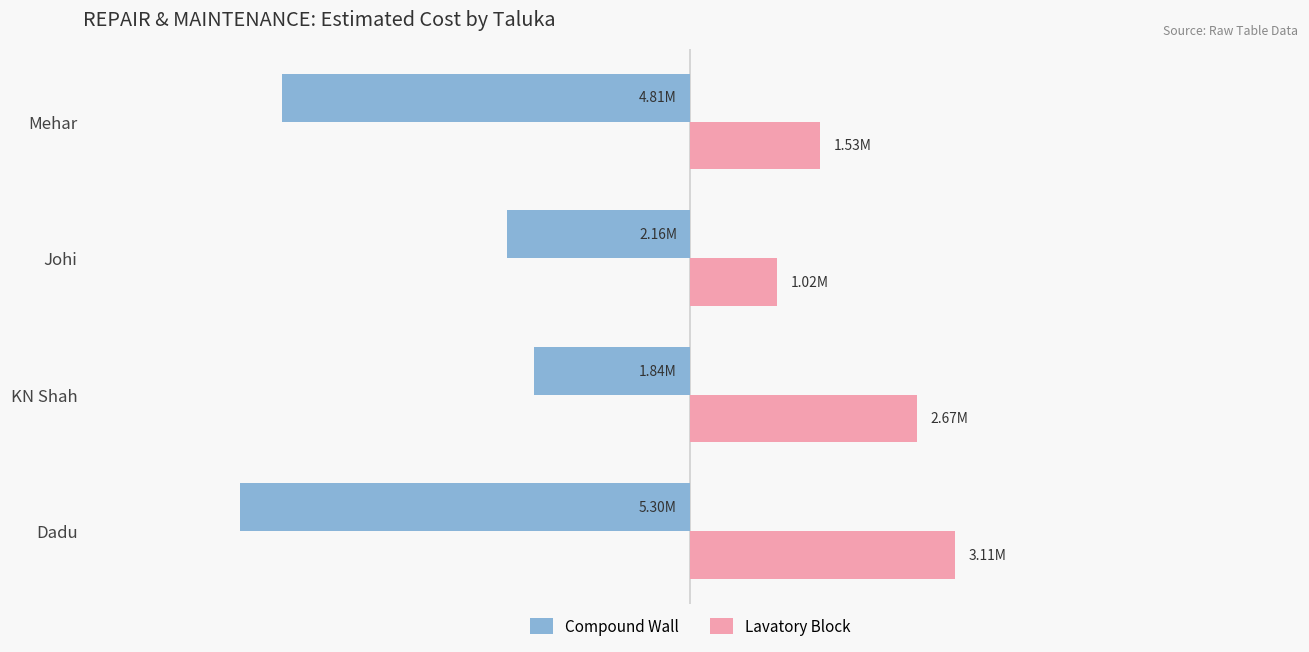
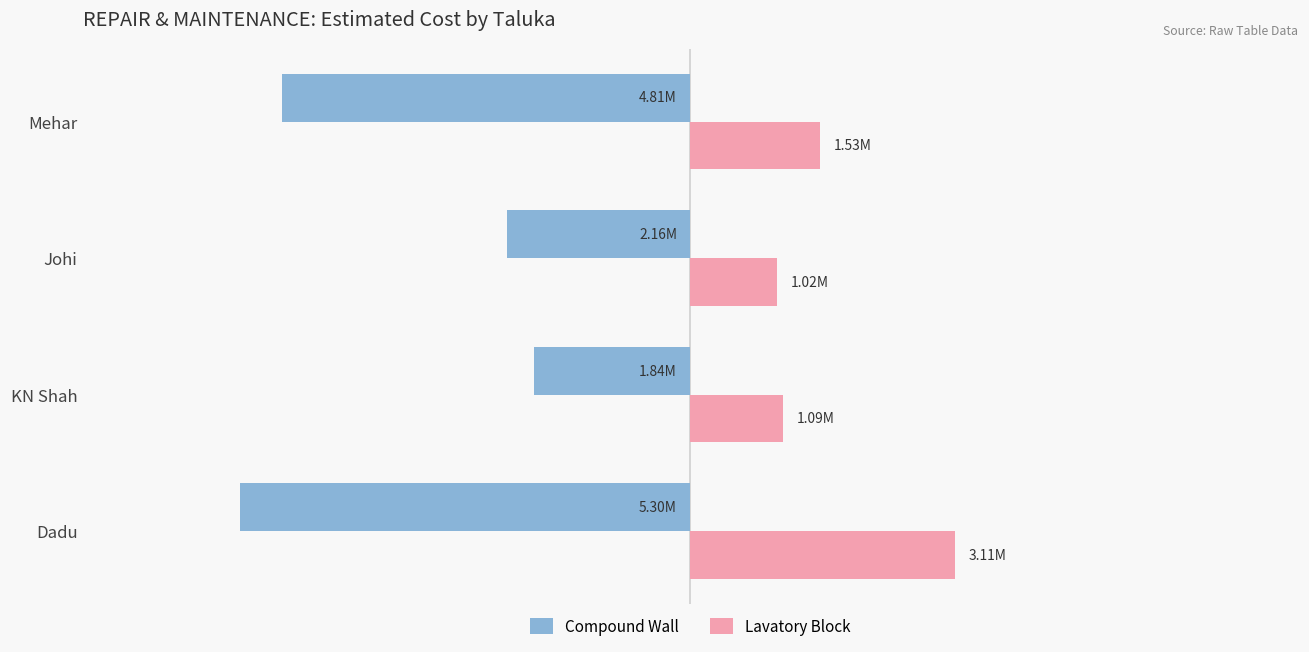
  {
    "Lavatory Block": {
      "Mehar": "1.53M",
      "Johi": "1.02M",
-     "KN Shah": "2.67M",
+     "KN Shah": "1.09M",
      "Dadu": "3.11M"
    }
  }
